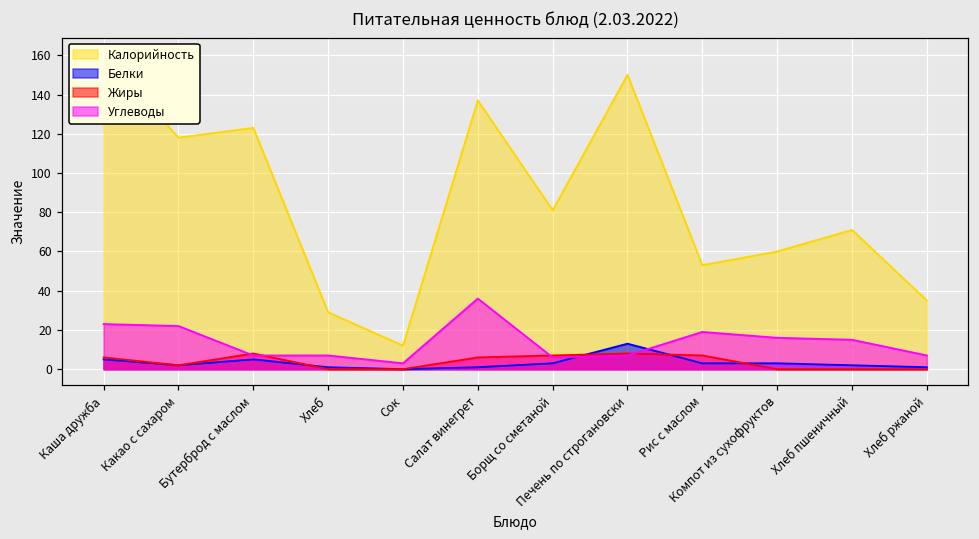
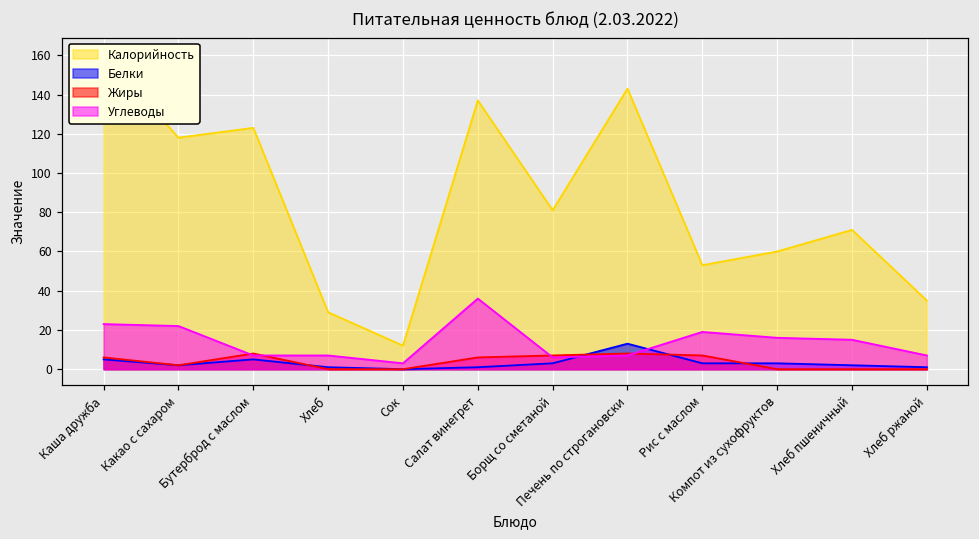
  {
    "Калорийность": {
      "Какао с сахаром": 118,
      "Бутерброд с маслом": 123,
      "Хлеб": 29,
      "Сок": 12,
      "Салат винегрет": 137,
      "Борщ со сметаной": 81,
-     "Печень по строгановски": 150,
+     "Печень по строгановски": 143,
      "Рис с маслом": 53,
      "Компот из сухофруктов": 60,
      "Хлеб пшеничный": 71,
      "Хлеб ржаной": 35
    },
    "Белки": {
      "Бутерброд с маслом": 5,
      "Салат винегрет": 1,
      "Борщ со сметаной": 3,
      "Печень по строгановски": 13,
      "Рис с маслом": 3,
      "Компот из сухофруктов": 3,
      "Хлеб пшеничный": 2
    },
    "Жиры": {
      "Салат винегрет": 6,
      "Рис с маслом": 7,
      "Компот из сухофруктов": 0,
      "Хлеб пшеничный": 0
    },
    "Углеводы": {
      "Каша дружба": 23,
      "Какао с сахаром": 22,
      "Хлеб": 7,
      "Сок": 3,
      "Салат винегрет": 36,
      "Рис с маслом": 19,
      "Компот из сухофруктов": 16,
      "Хлеб пшеничный": 15,
      "Хлеб ржаной": 7
    }
  }
